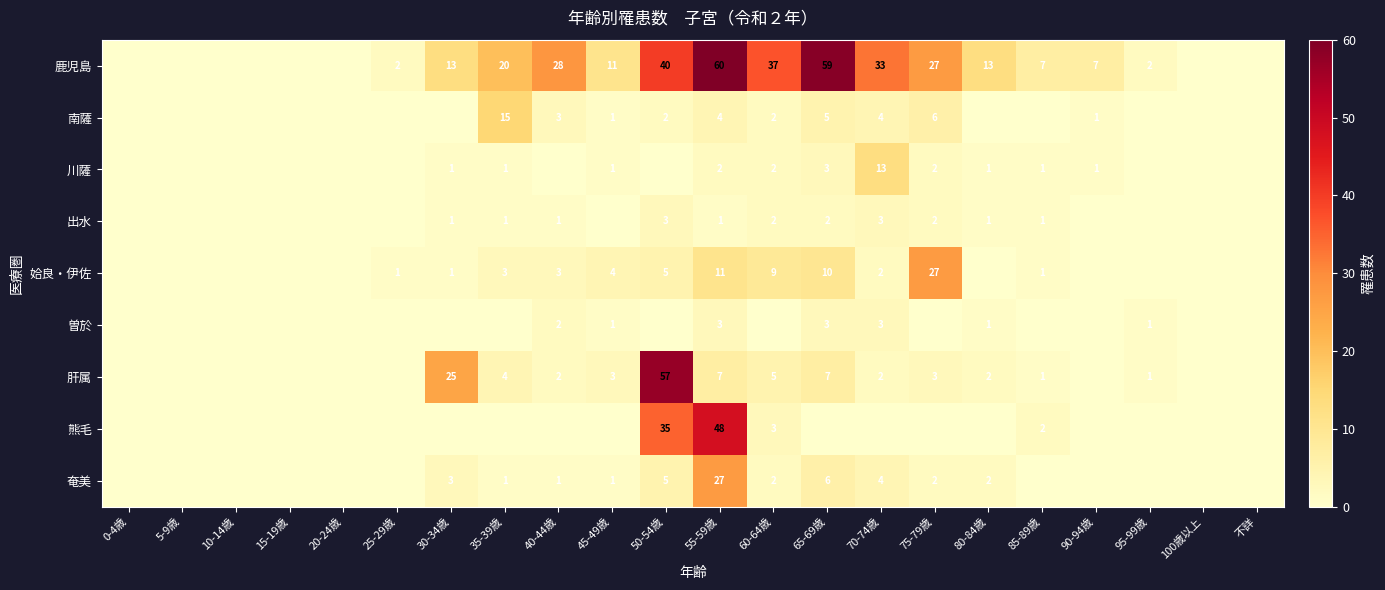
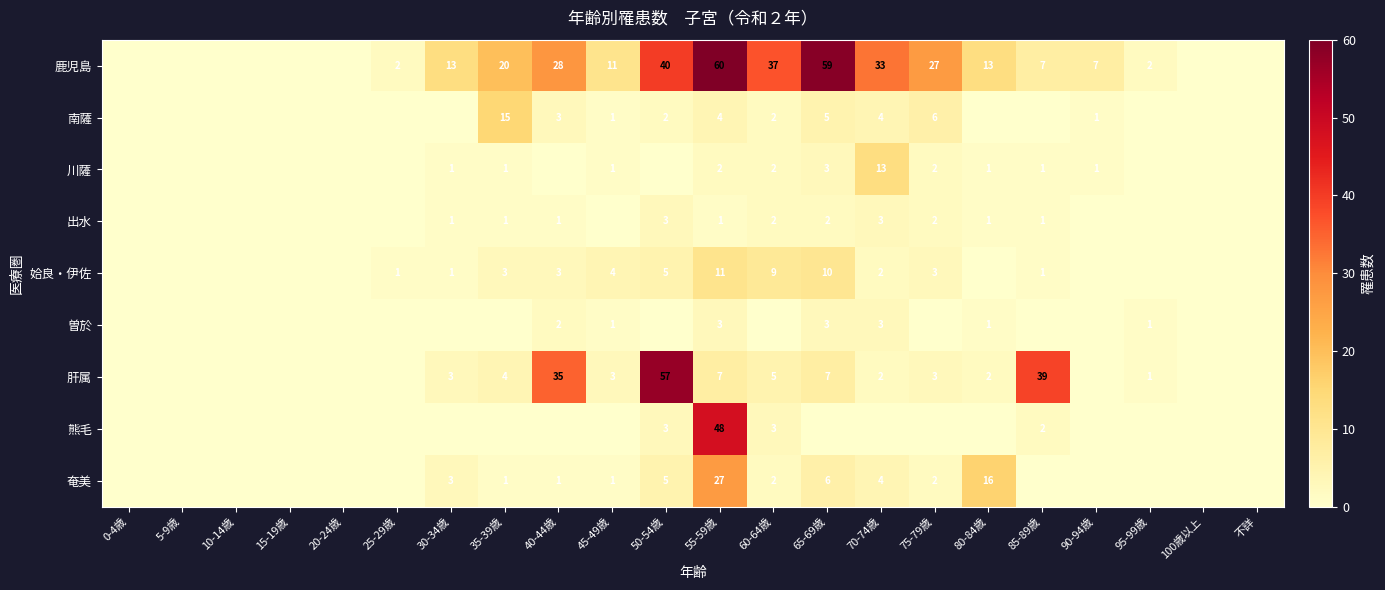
  {
    "鹿児島": {
      "25-29歳": 2,
      "30-34歳": 13,
      "35-39歳": 20,
      "40-44歳": 28,
      "45-49歳": 11,
      "50-54歳": 40,
      "55-59歳": 60,
      "60-64歳": 37,
      "65-69歳": 59,
      "70-74歳": 33,
      "75-79歳": 27,
      "80-84歳": 13,
      "85-89歳": 7,
      "90-94歳": 7,
      "95-99歳": 2
    },
    "南薩": {
      "35-39歳": 15,
      "40-44歳": 3,
      "45-49歳": 1,
      "50-54歳": 2,
      "55-59歳": 4,
      "60-64歳": 2,
      "65-69歳": 5,
      "70-74歳": 4,
      "75-79歳": 6,
      "90-94歳": 1
    },
    "川薩": {
      "30-34歳": 1,
      "35-39歳": 1,
      "45-49歳": 1,
      "55-59歳": 2,
      "60-64歳": 2,
      "65-69歳": 3,
      "70-74歳": 13,
      "75-79歳": 2,
      "80-84歳": 1,
      "85-89歳": 1,
      "90-94歳": 1
    },
    "出水": {
      "30-34歳": 1,
      "35-39歳": 1,
      "40-44歳": 1,
      "50-54歳": 3,
      "55-59歳": 1,
      "60-64歳": 2,
      "65-69歳": 2,
      "70-74歳": 3,
      "75-79歳": 2,
      "80-84歳": 1,
      "85-89歳": 1
    },
    "姶良・伊佐": {
      "25-29歳": 1,
      "30-34歳": 1,
      "35-39歳": 3,
      "40-44歳": 3,
      "45-49歳": 4,
      "50-54歳": 5,
      "55-59歳": 11,
      "60-64歳": 9,
      "65-69歳": 10,
      "70-74歳": 2,
-     "75-79歳": 27,
+     "75-79歳": 3,
      "85-89歳": 1
    },
    "曽於": {
      "40-44歳": 2,
      "45-49歳": 1,
      "55-59歳": 3,
      "65-69歳": 3,
      "70-74歳": 3,
      "80-84歳": 1,
      "95-99歳": 1
    },
    "肝属": {
-     "30-34歳": 25,
+     "30-34歳": 3,
      "35-39歳": 4,
-     "40-44歳": 2,
+     "40-44歳": 35,
      "45-49歳": 3,
      "50-54歳": 57,
      "55-59歳": 7,
      "60-64歳": 5,
      "65-69歳": 7,
      "70-74歳": 2,
      "75-79歳": 3,
      "80-84歳": 2,
-     "85-89歳": 1,
+     "85-89歳": 39,
      "95-99歳": 1
    },
    "熊毛": {
-     "50-54歳": 35,
+     "50-54歳": 3,
      "55-59歳": 48,
      "60-64歳": 3,
      "85-89歳": 2
    },
    "奄美": {
      "30-34歳": 3,
      "35-39歳": 1,
      "40-44歳": 1,
      "45-49歳": 1,
      "50-54歳": 5,
      "55-59歳": 27,
      "60-64歳": 2,
      "65-69歳": 6,
      "70-74歳": 4,
      "75-79歳": 2,
-     "80-84歳": 2
+     "80-84歳": 16
    }
  }
